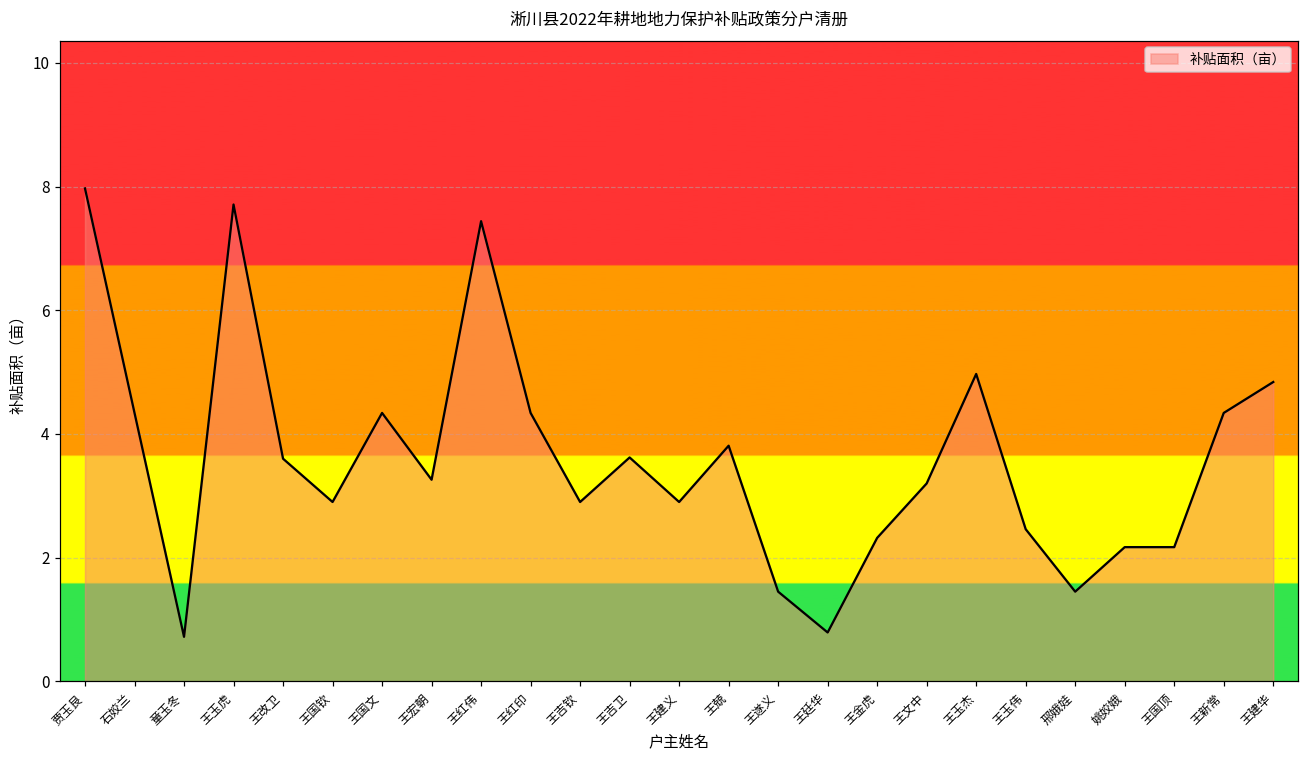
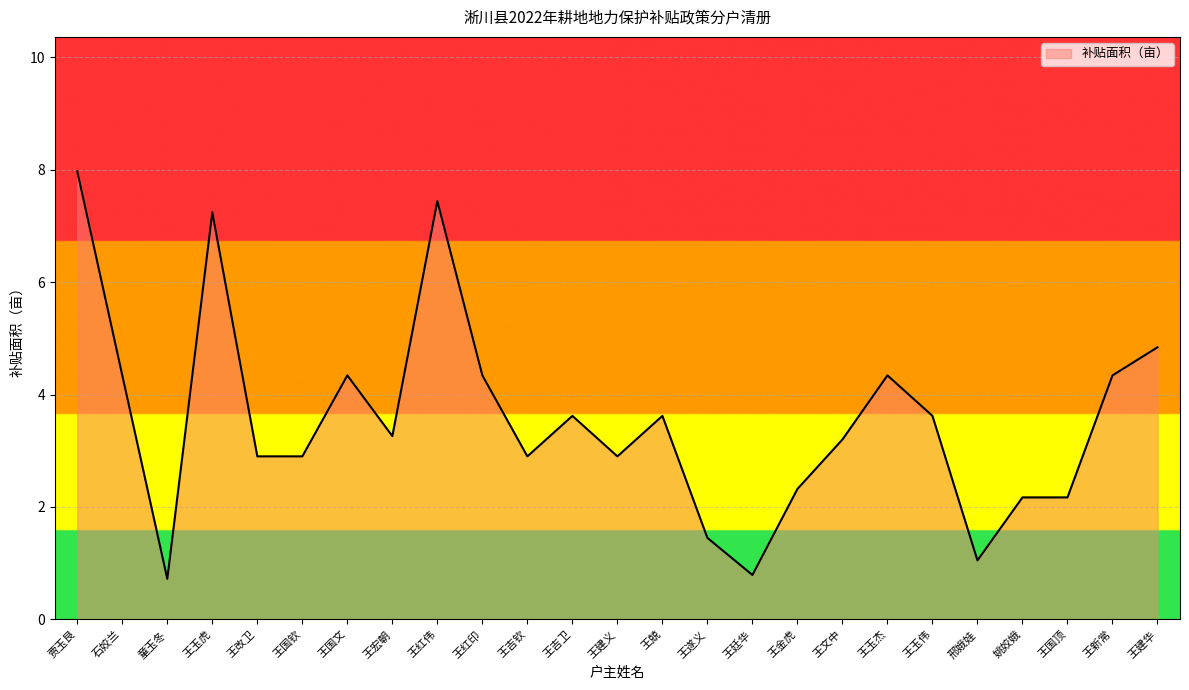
  {
    "贾玉艮": 8.0,
    "石姣兰": 4.3,
    "童玉冬": 0.7,
-   "王玉虎": 7.7,
-   "王改卫": 3.6,
+   "王玉虎": 7.2,
+   "王改卫": 2.9,
    "王国钦": 2.9,
    "王国文": 4.3,
    "王宏朝": 3.3,
    "王红伟": 7.4,
    "王红印": 4.3,
    "王吉钦": 2.9,
    "王吉卫": 3.6,
    "王建义": 2.9,
-   "王兢": 3.8,
+   "王兢": 3.6,
    "王遂义": 1.5,
    "王廷华": 0.8,
    "王金虎": 2.3,
    "王文中": 3.2,
-   "王玉杰": 5.0,
-   "王玉伟": 2.5,
-   "邢娥娃": 1.5,
+   "王玉杰": 4.3,
+   "王玉伟": 3.6,
+   "邢娥娃": 1.1,
    "姚姣娥": 2.2,
    "王国顶": 2.2,
    "王新常": 4.3,
    "王建华": 4.8
  }
